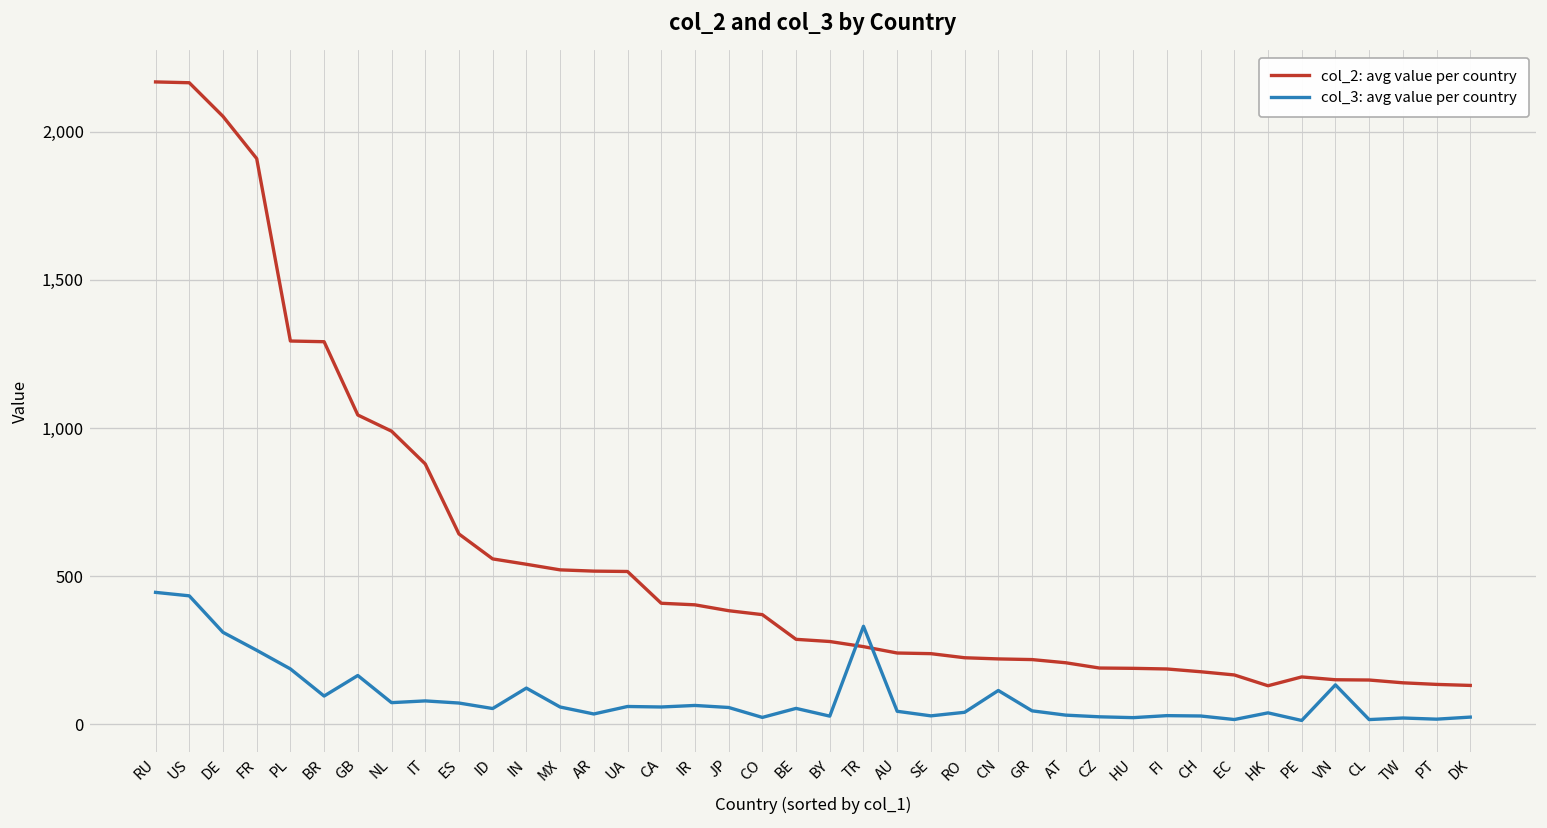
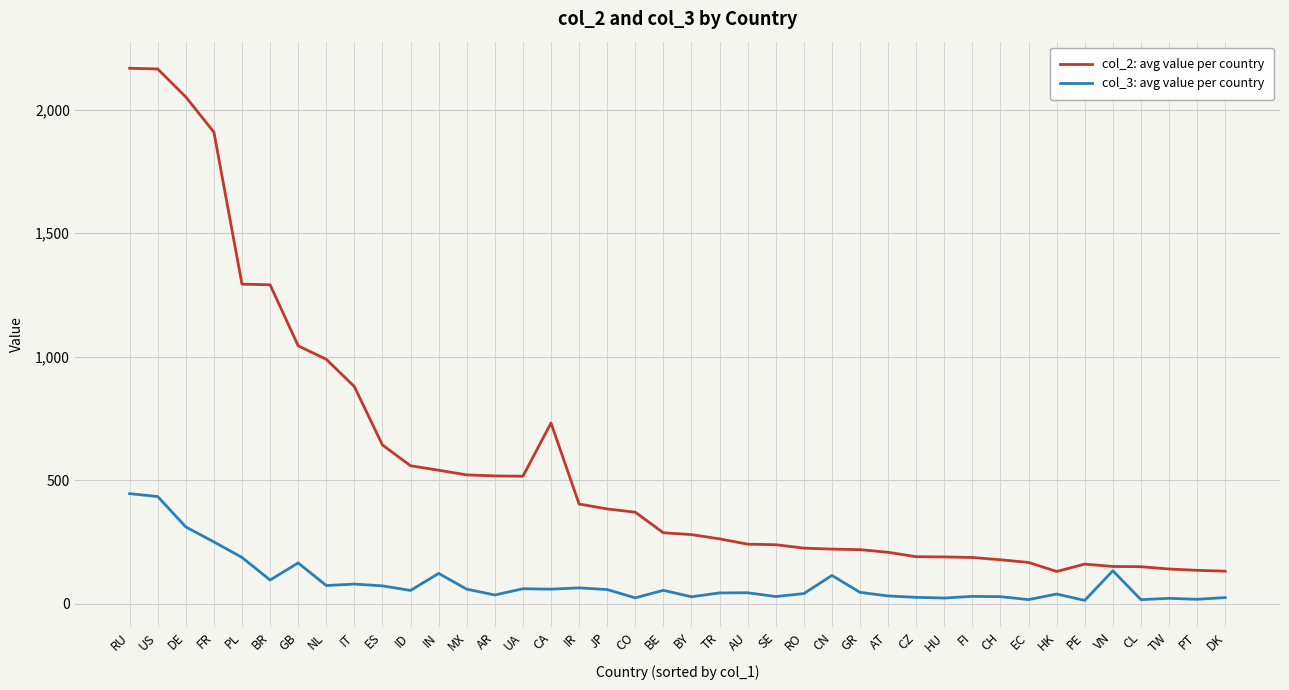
  {
    "col_2: avg value per country": {
      "RU": "2,170",
      "US": "2,170",
      "DE": "2,050",
      "FR": "1,910",
      "PL": "1,290",
      "BR": "1,290",
      "GB": "1,040",
      "NL": "990",
      "IT": "880",
      "ES": "640",
      "ID": "560",
      "IN": "540",
      "MX": "520",
      "AR": "520",
      "UA": "520",
-     "CA": "410",
+     "CA": "730",
      "IR": "400",
      "JP": "380",
      "CO": "370",
      "BE": "290",
      "BY": "280",
      "TR": "260",
      "AU": "240",
      "SE": "240",
      "RO": "230",
      "CN": "220",
      "GR": "220",
      "AT": "210",
      "CZ": "190",
      "HU": "190",
      "FI": "190",
      "CH": "180",
      "EC": "170",
      "HK": "130",
      "PE": "160",
      "VN": "150",
      "CL": "150",
      "TW": "140",
      "PT": "140",
      "DK": "130"
    },
    "col_3: avg value per country": {
      "RU": "450",
      "US": "430",
      "DE": "310",
      "FR": "250",
      "PL": "190",
      "BR": "100",
      "GB": "170",
      "NL": "70",
      "IT": "80",
      "ES": "70",
      "ID": "50",
      "IN": "120",
      "MX": "60",
      "AR": "40",
      "UA": "60",
      "CA": "60",
      "IR": "60",
      "JP": "60",
      "CO": "20",
      "BE": "50",
      "BY": "30",
-     "TR": "330",
+     "TR": "40",
      "AU": "40",
      "SE": "30",
      "RO": "40",
      "CN": "110",
      "GR": "50",
      "AT": "30",
      "CZ": "30",
      "HU": "20",
      "FI": "30",
      "CH": "30",
      "EC": "20",
      "HK": "40",
      "PE": "10",
      "VN": "130",
      "CL": "20",
      "TW": "20",
      "PT": "20",
      "DK": "20"
    }
  }
